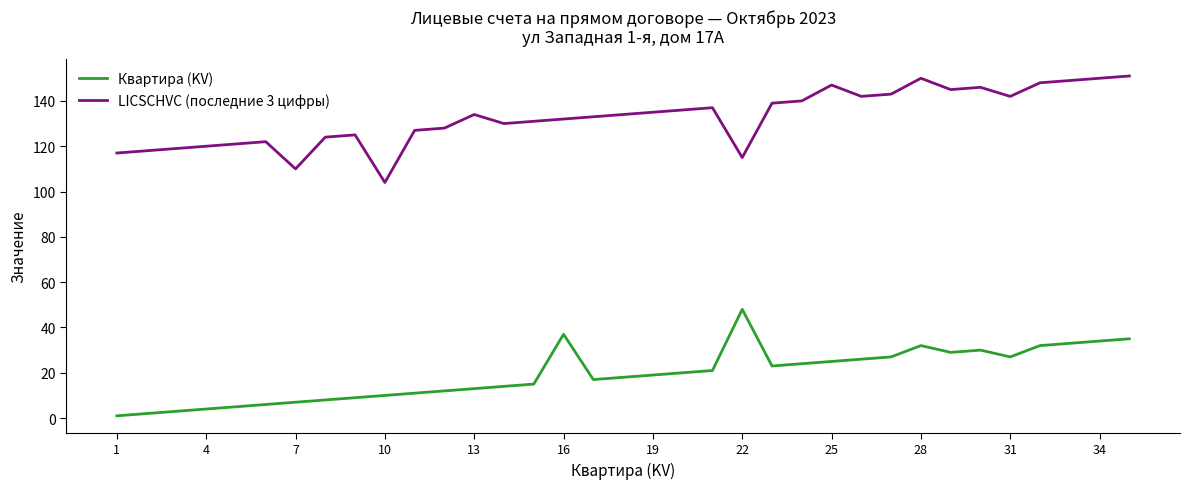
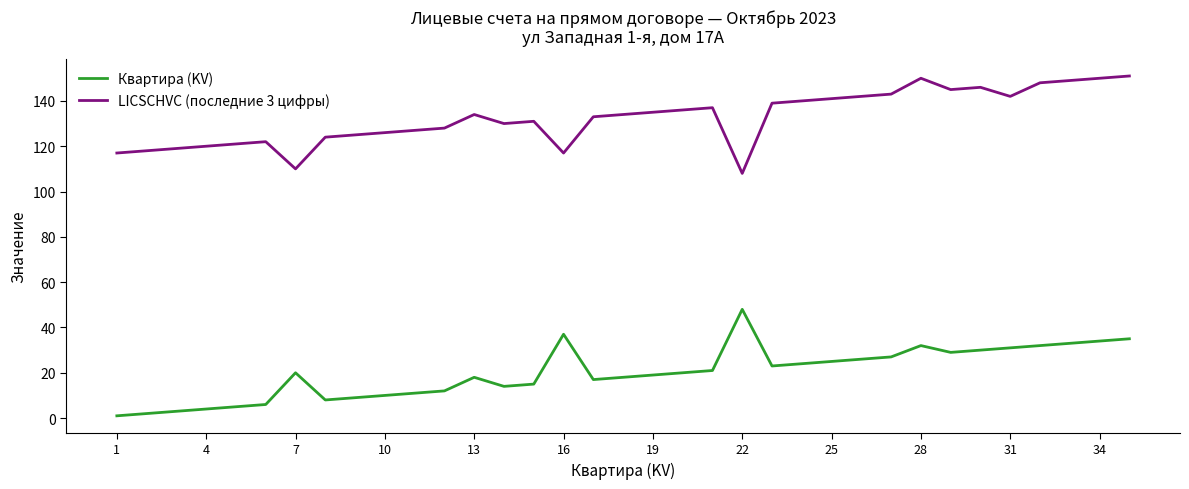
  {
    "Квартира (KV)": {
      "1": 1,
      "4": 4,
-     "7": 7,
+     "7": 20,
      "10": 10,
-     "13": 13,
+     "13": 18,
      "16": 37,
      "19": 19,
      "22": 48,
      "25": 25,
      "28": 32,
-     "31": 27,
+     "31": 31,
      "34": 34
    },
    "LICSCHVC (последние 3 цифры)": {
      "1": 117,
      "4": 120,
      "7": 110,
-     "10": 104,
+     "10": 126,
      "13": 134,
-     "16": 132,
+     "16": 117,
      "19": 135,
-     "22": 115,
-     "25": 147,
+     "22": 108,
+     "25": 141,
      "28": 150,
      "31": 142,
      "34": 150
    }
  }
